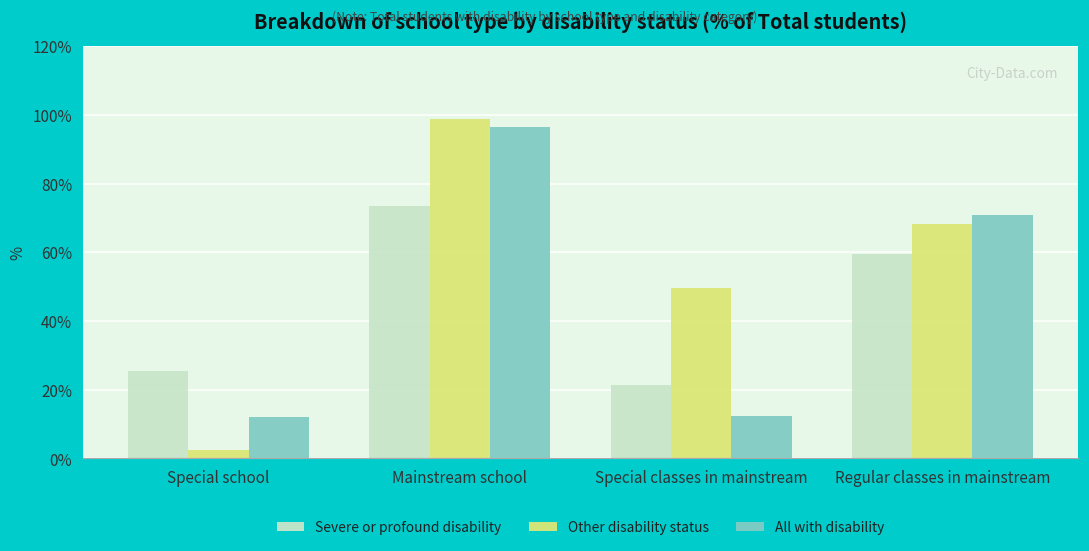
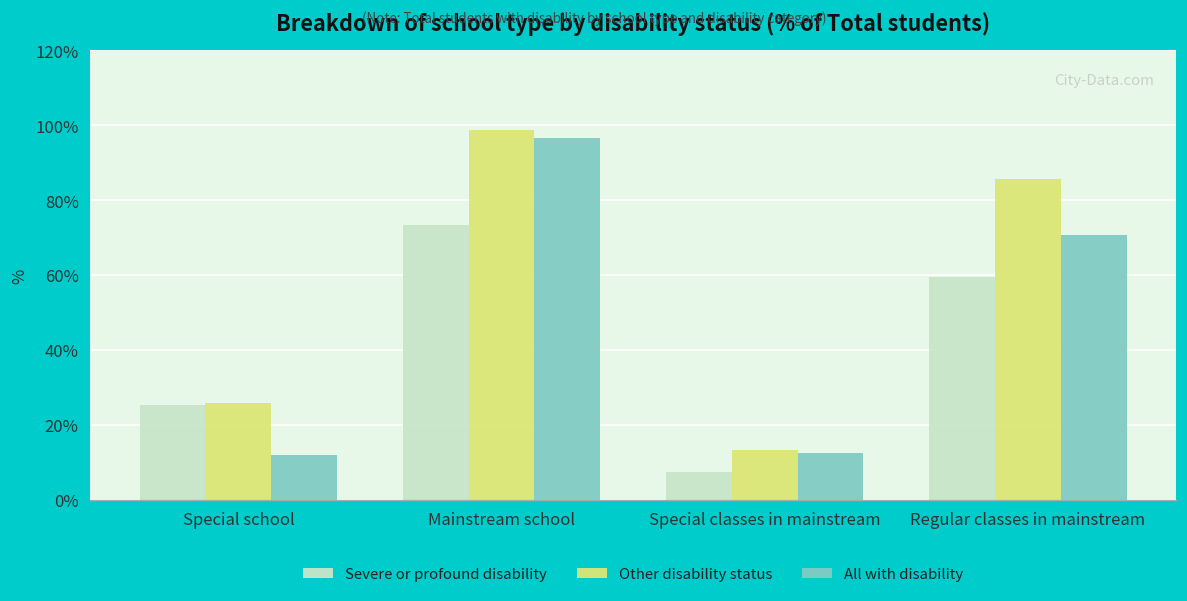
  {
    "Severe or profound disability": {
      "Special school": "25%",
      "Mainstream school": "73%",
-     "Special classes in mainstream": "21%",
+     "Special classes in mainstream": "7%",
      "Regular classes in mainstream": "59%"
    },
    "Other disability status": {
-     "Special school": "2%",
+     "Special school": "26%",
      "Mainstream school": "99%",
-     "Special classes in mainstream": "50%",
-     "Regular classes in mainstream": "68%"
+     "Special classes in mainstream": "13%",
+     "Regular classes in mainstream": "86%"
    },
    "All with disability": {
      "Special school": "12%",
      "Mainstream school": "97%",
      "Special classes in mainstream": "12%",
      "Regular classes in mainstream": "71%"
    }
  }
